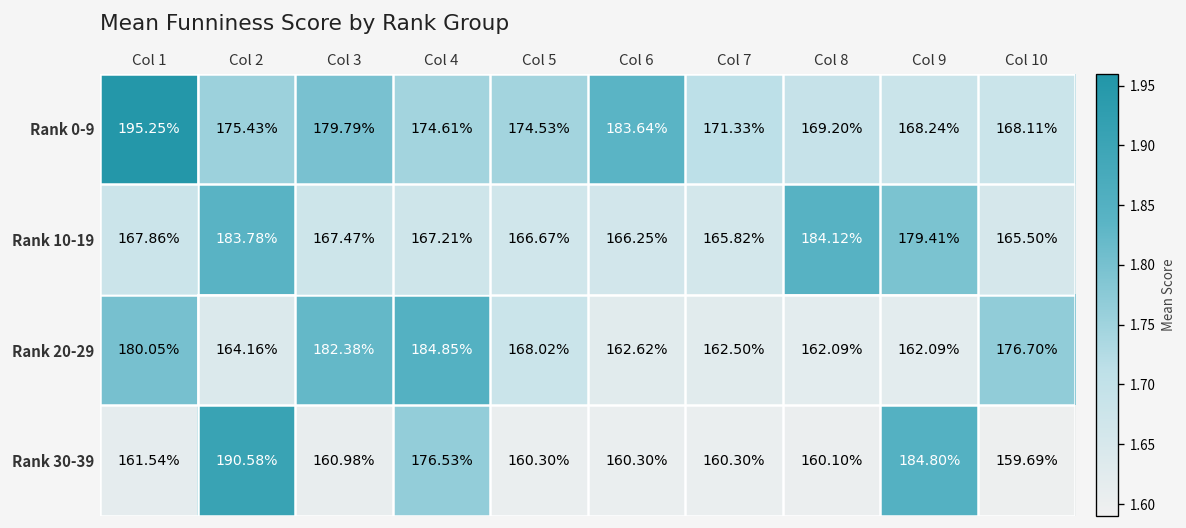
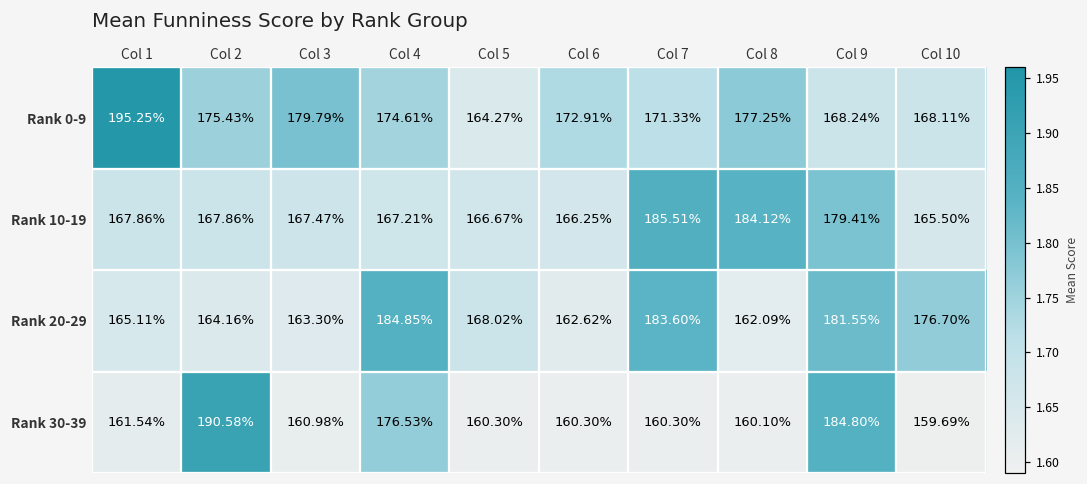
  {
    "Rank 0-9": {
      "Col 1": "195.25%",
      "Col 2": "175.43%",
      "Col 3": "179.79%",
      "Col 4": "174.61%",
-     "Col 5": "174.53%",
-     "Col 6": "183.64%",
+     "Col 5": "164.27%",
+     "Col 6": "172.91%",
      "Col 7": "171.33%",
-     "Col 8": "169.20%",
+     "Col 8": "177.25%",
      "Col 9": "168.24%",
      "Col 10": "168.11%"
    },
    "Rank 10-19": {
      "Col 1": "167.86%",
-     "Col 2": "183.78%",
+     "Col 2": "167.86%",
      "Col 3": "167.47%",
      "Col 4": "167.21%",
      "Col 5": "166.67%",
      "Col 6": "166.25%",
-     "Col 7": "165.82%",
+     "Col 7": "185.51%",
      "Col 8": "184.12%",
      "Col 9": "179.41%",
      "Col 10": "165.50%"
    },
    "Rank 20-29": {
-     "Col 1": "180.05%",
+     "Col 1": "165.11%",
      "Col 2": "164.16%",
-     "Col 3": "182.38%",
+     "Col 3": "163.30%",
      "Col 4": "184.85%",
      "Col 5": "168.02%",
      "Col 6": "162.62%",
-     "Col 7": "162.50%",
+     "Col 7": "183.60%",
      "Col 8": "162.09%",
-     "Col 9": "162.09%",
+     "Col 9": "181.55%",
      "Col 10": "176.70%"
    },
    "Rank 30-39": {
      "Col 1": "161.54%",
      "Col 2": "190.58%",
      "Col 3": "160.98%",
      "Col 4": "176.53%",
      "Col 5": "160.30%",
      "Col 6": "160.30%",
      "Col 7": "160.30%",
      "Col 8": "160.10%",
      "Col 9": "184.80%",
      "Col 10": "159.69%"
    }
  }
